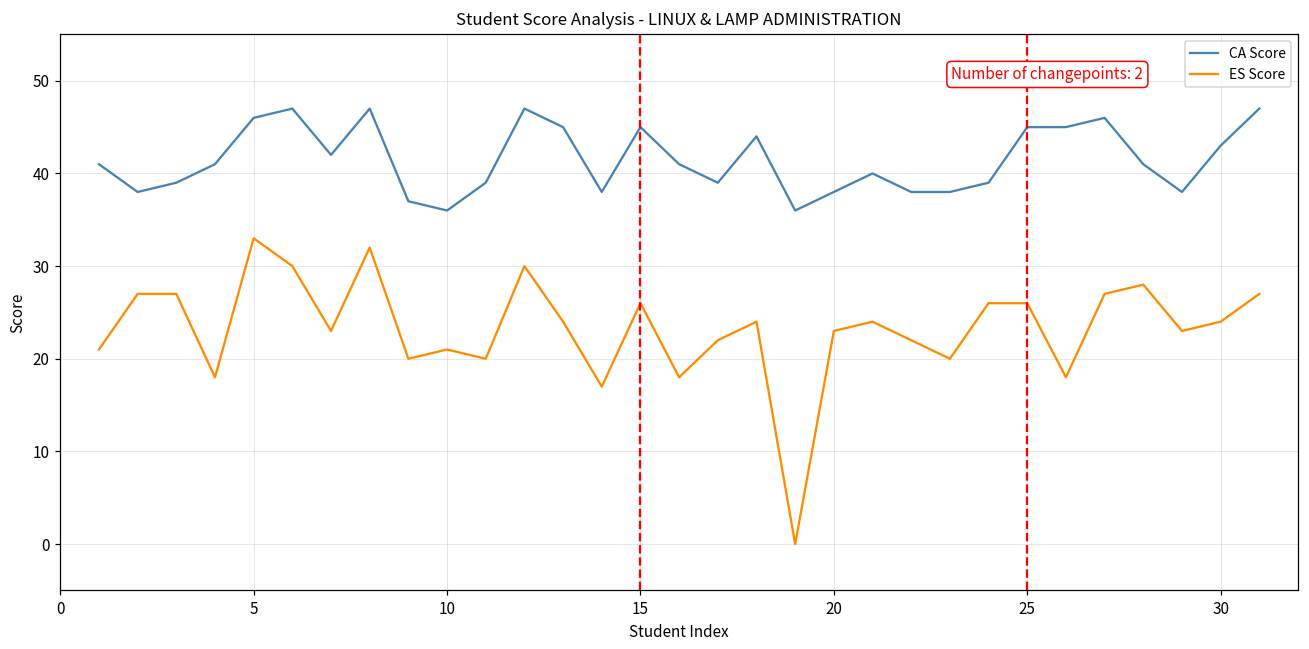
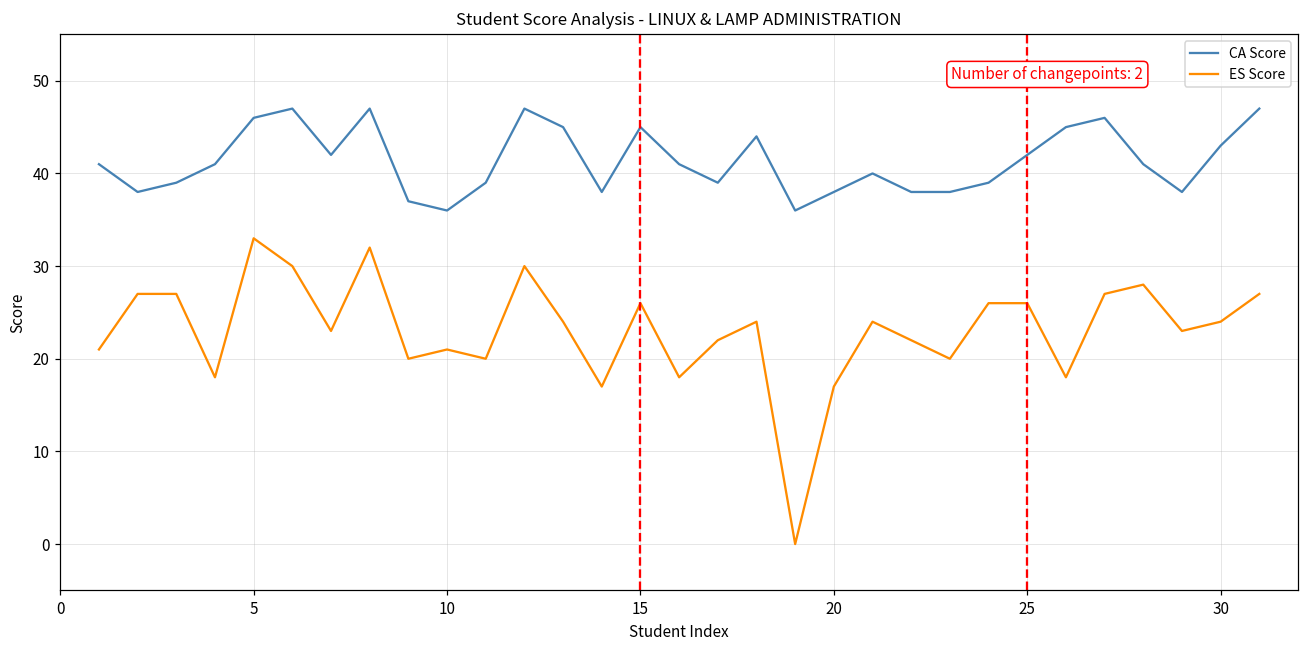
  {
    "CA Score": {
      "5": 46,
      "10": 36,
      "15": 45,
      "20": 38,
-     "25": 45,
+     "25": 42,
      "30": 43
    },
    "ES Score": {
      "5": 33,
      "10": 21,
      "15": 26,
-     "20": 23,
+     "20": 17,
      "25": 26,
      "30": 24
    }
  }
